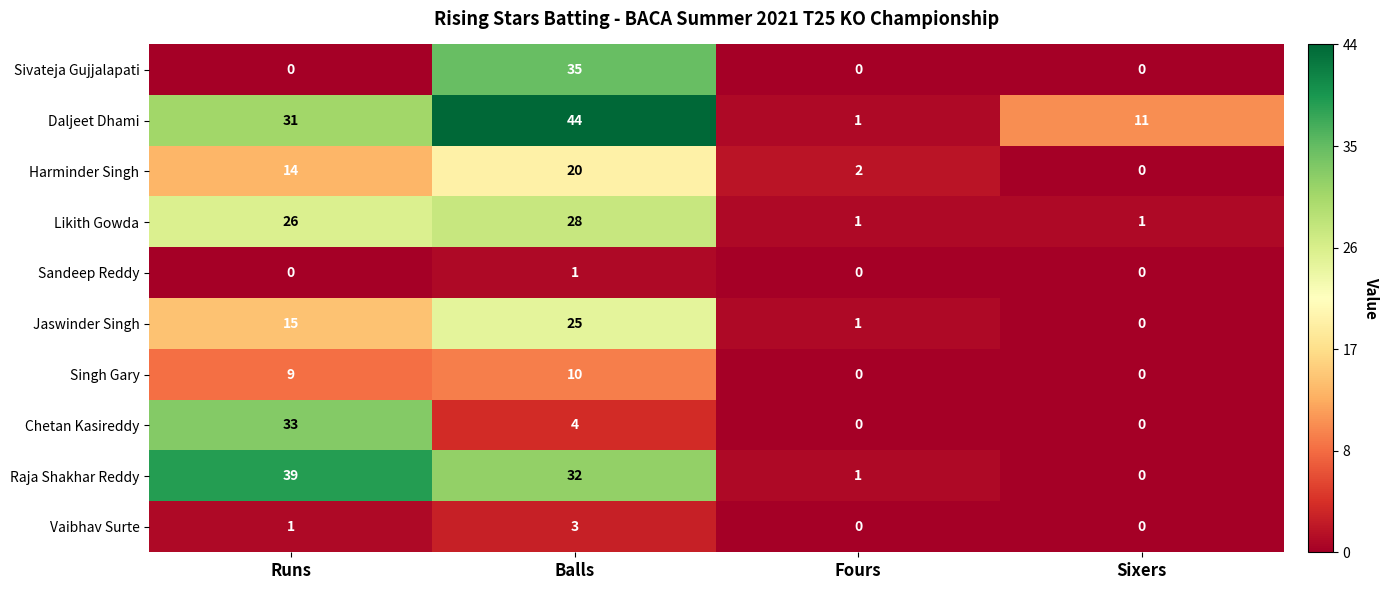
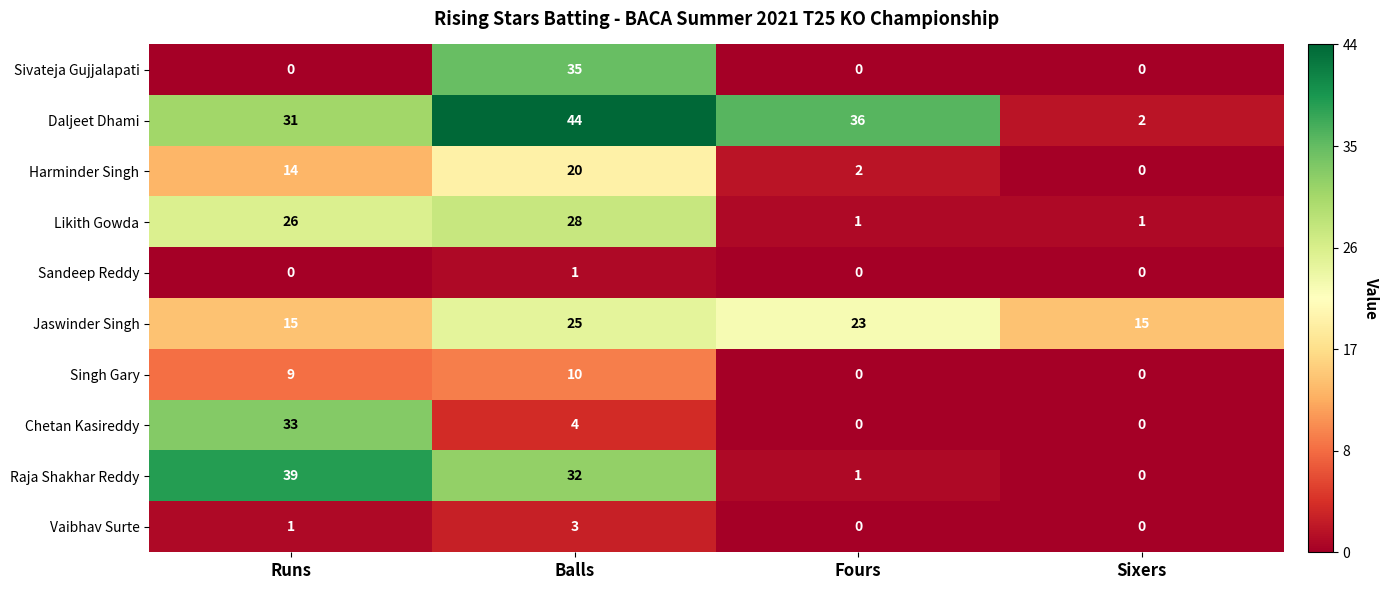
  {
    "Sivateja Gujjalapati": {
      "Runs": 0,
      "Balls": 35,
      "Fours": 0,
      "Sixers": 0
    },
    "Daljeet Dhami": {
      "Runs": 31,
      "Balls": 44,
-     "Fours": 1,
-     "Sixers": 11
+     "Fours": 36,
+     "Sixers": 2
    },
    "Harminder Singh": {
      "Runs": 14,
      "Balls": 20,
      "Fours": 2,
      "Sixers": 0
    },
    "Likith Gowda": {
      "Runs": 26,
      "Balls": 28,
      "Fours": 1,
      "Sixers": 1
    },
    "Sandeep Reddy": {
      "Runs": 0,
      "Balls": 1,
      "Fours": 0,
      "Sixers": 0
    },
    "Jaswinder Singh": {
      "Runs": 15,
      "Balls": 25,
-     "Fours": 1,
-     "Sixers": 0
+     "Fours": 23,
+     "Sixers": 15
    },
    "Singh Gary": {
      "Runs": 9,
      "Balls": 10,
      "Fours": 0,
      "Sixers": 0
    },
    "Chetan Kasireddy": {
      "Runs": 33,
      "Balls": 4,
      "Fours": 0,
      "Sixers": 0
    },
    "Raja Shakhar Reddy": {
      "Runs": 39,
      "Balls": 32,
      "Fours": 1,
      "Sixers": 0
    },
    "Vaibhav Surte": {
      "Runs": 1,
      "Balls": 3,
      "Fours": 0,
      "Sixers": 0
    }
  }
